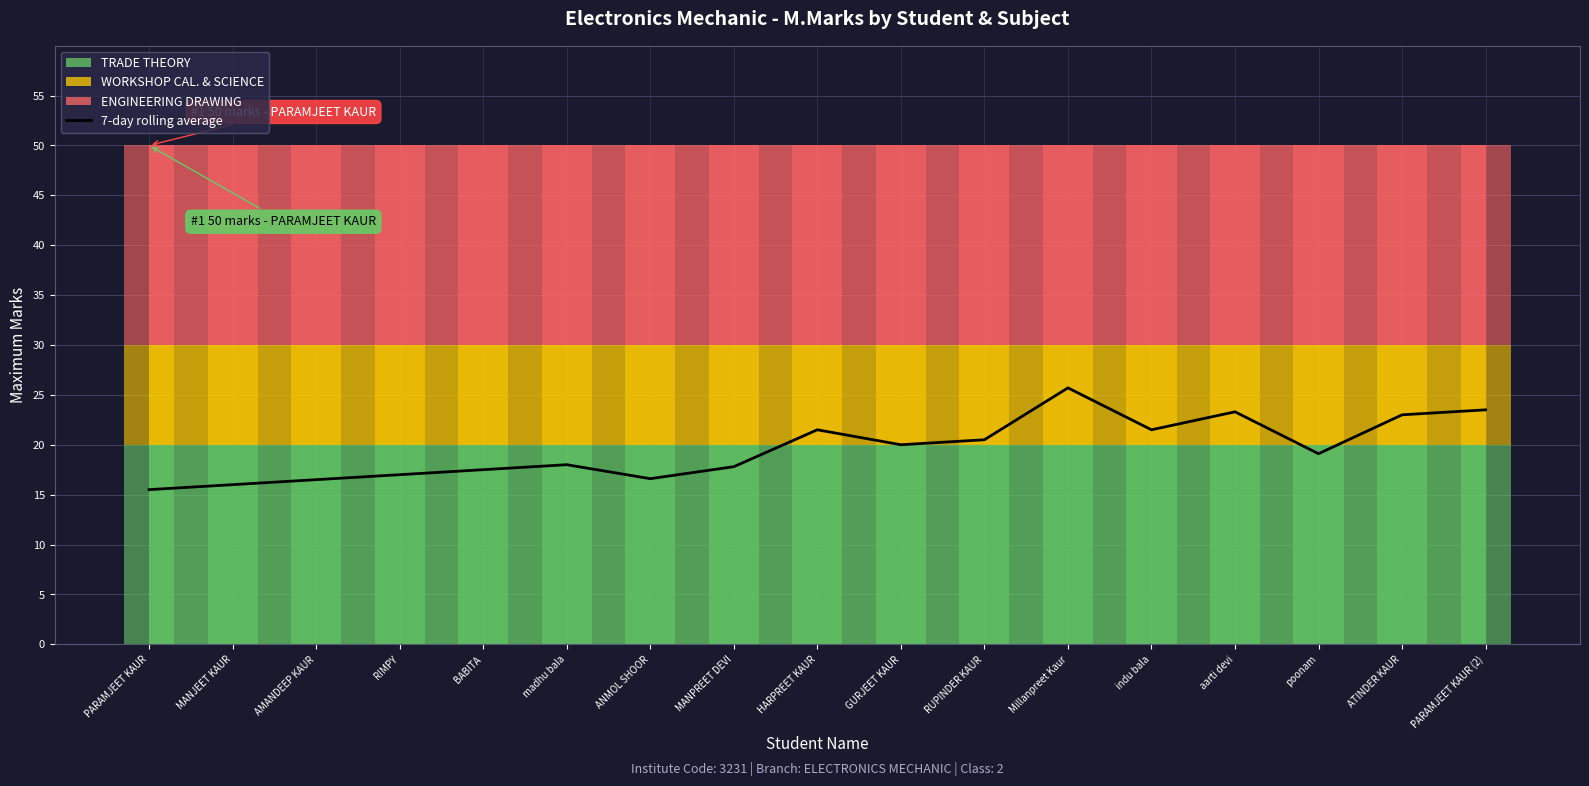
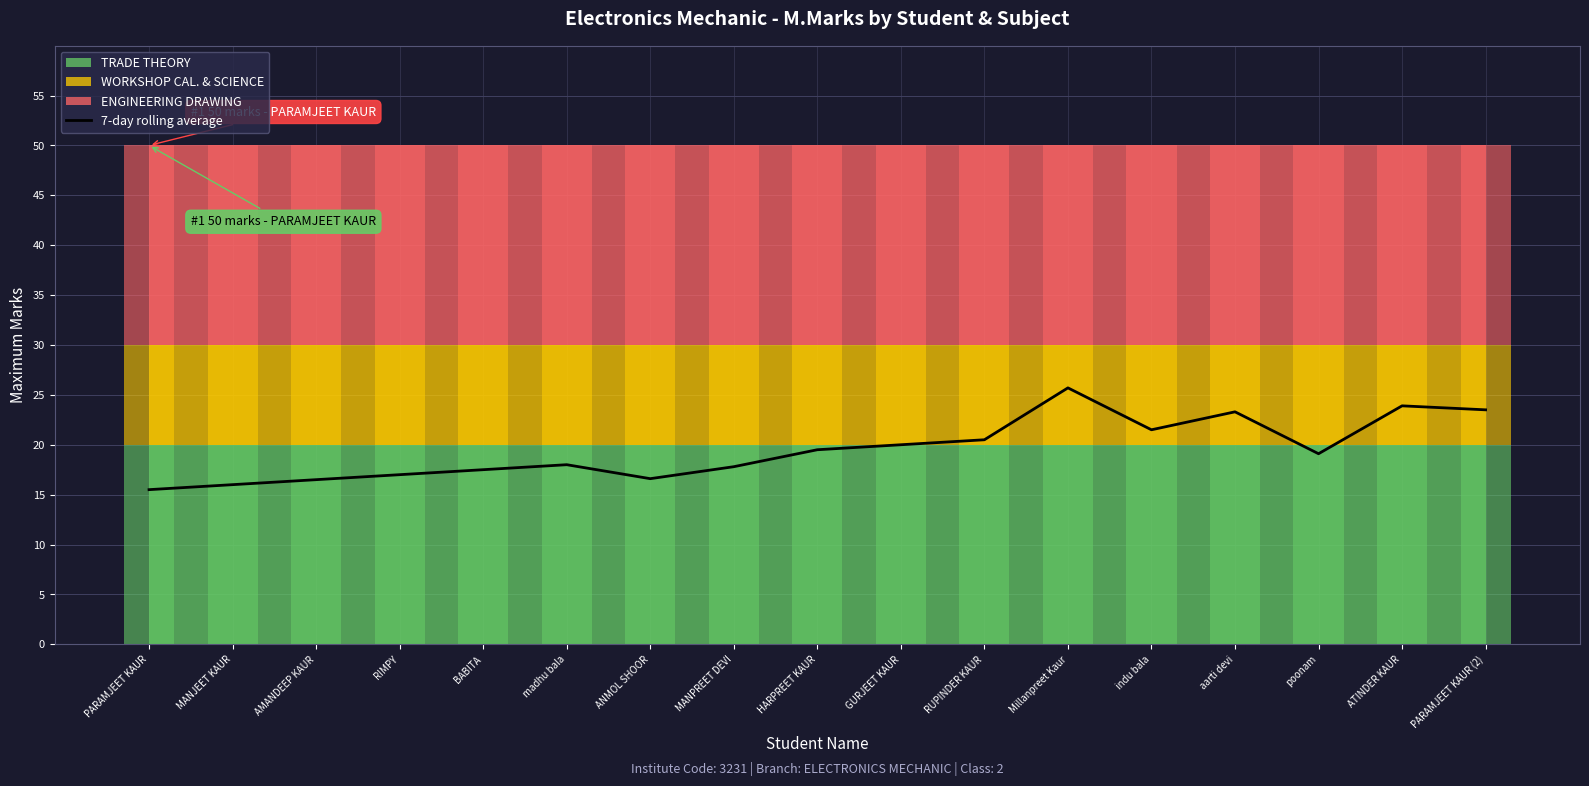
  {
    "7-day rolling average": {
      "PARAMJEET KAUR": 16,
      "MANJEET KAUR": 16,
      "AMANDEEP KAUR": 17,
      "RIMPY": 17,
      "BABITA": 18,
      "madhu bala": 18,
      "ANMOL SHOOR": 17,
      "MANPREET DEVI": 18,
-     "HARPREET KAUR": 22,
+     "HARPREET KAUR": 20,
      "RUPINDER KAUR": 21,
      "Millanpreet Kaur": 26,
      "indu bala": 22,
      "aarti devi": 23,
      "poonam": 19,
-     "ATINDER KAUR": 23,
+     "ATINDER KAUR": 24,
      "PARAMJEET KAUR (2)": 24
    },
    "TRADE THEORY": {
      "PARAMJEET KAUR": 20,
      "MANJEET KAUR": 20,
      "AMANDEEP KAUR": 20,
      "RIMPY": 20,
      "BABITA": 20,
      "madhu bala": 20,
      "ANMOL SHOOR": 20,
      "MANPREET DEVI": 20,
      "HARPREET KAUR": 20,
      "GURJEET KAUR": 20,
      "RUPINDER KAUR": 20,
      "Millanpreet Kaur": 20,
      "indu bala": 20,
      "aarti devi": 20,
      "poonam": 20,
      "ATINDER KAUR": 20,
      "PARAMJEET KAUR (2)": 20
    },
    "WORKSHOP CAL. & SCIENCE": {
      "PARAMJEET KAUR": 10,
      "MANJEET KAUR": 10,
      "AMANDEEP KAUR": 10,
      "RIMPY": 10,
      "BABITA": 10,
      "madhu bala": 10,
      "ANMOL SHOOR": 10,
      "MANPREET DEVI": 10,
      "HARPREET KAUR": 10,
      "GURJEET KAUR": 10,
      "RUPINDER KAUR": 10,
      "Millanpreet Kaur": 10,
      "indu bala": 10,
      "aarti devi": 10,
      "poonam": 10,
      "ATINDER KAUR": 10,
      "PARAMJEET KAUR (2)": 10
    },
    "ENGINEERING DRAWING": {
      "PARAMJEET KAUR": 20,
      "RIMPY": 20,
      "BABITA": 20,
      "madhu bala": 20,
      "ANMOL SHOOR": 20,
      "MANPREET DEVI": 20,
      "HARPREET KAUR": 20,
      "GURJEET KAUR": 20,
      "RUPINDER KAUR": 20,
      "Millanpreet Kaur": 20,
      "indu bala": 20,
      "aarti devi": 20,
      "poonam": 20,
      "ATINDER KAUR": 20,
      "PARAMJEET KAUR (2)": 20
    }
  }
